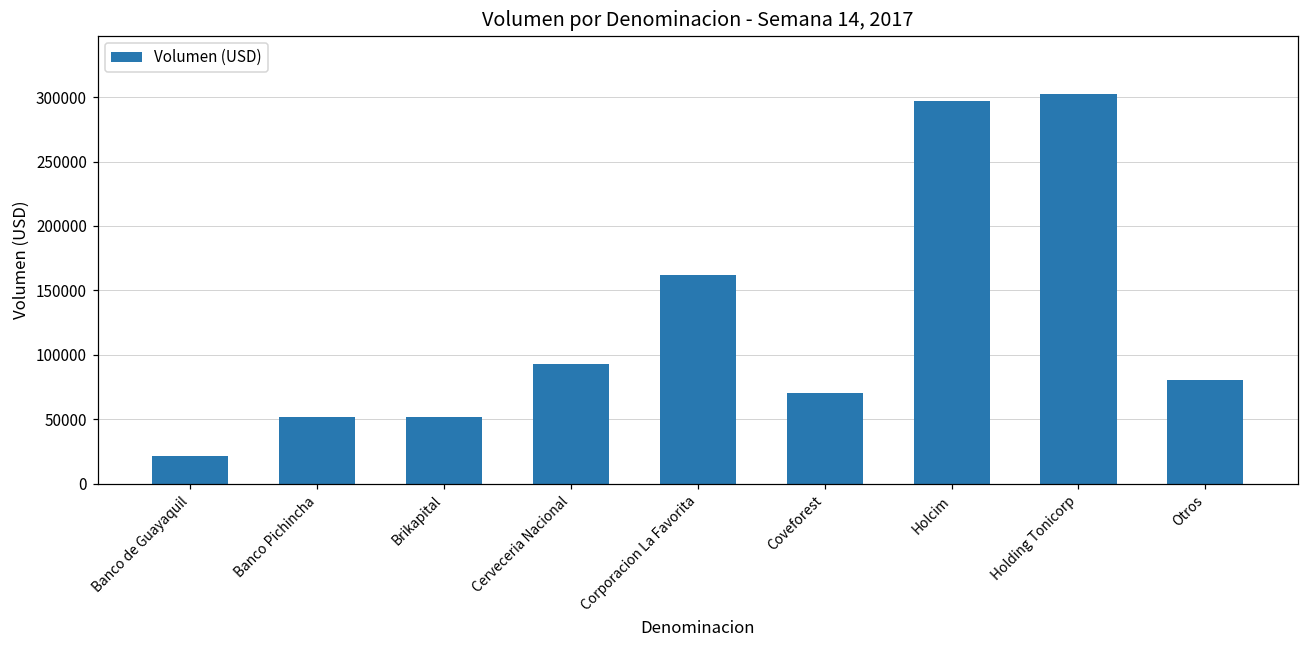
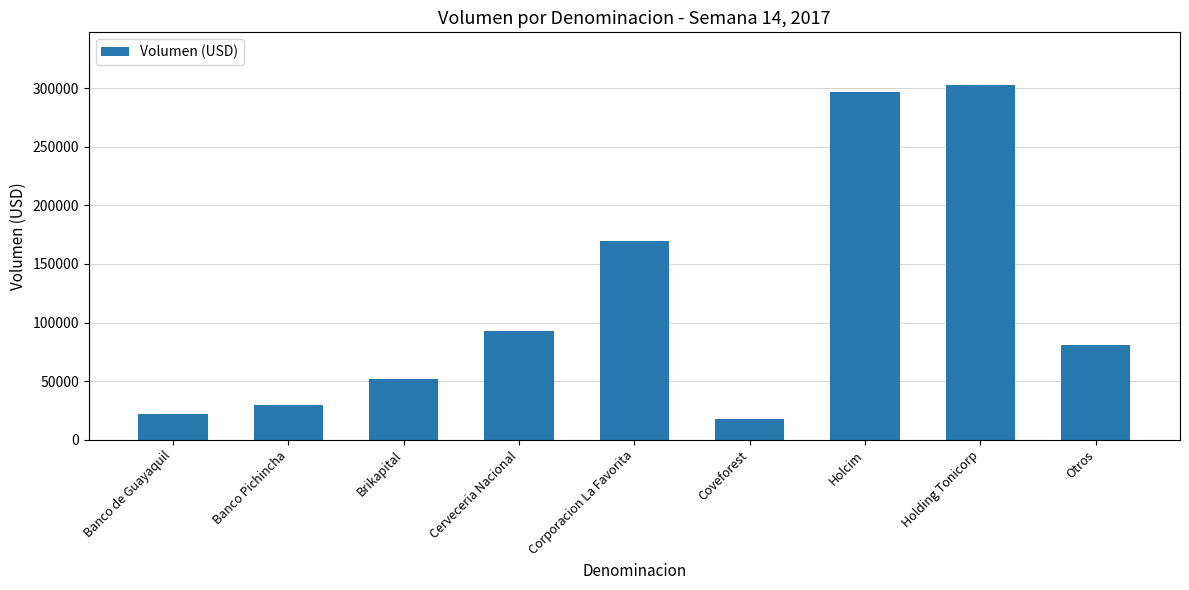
  {
    "Banco de Guayaquil": 22000,
-   "Banco Pichincha": 52000,
+   "Banco Pichincha": 29000,
    "Brikapital": 52000,
    "Cerveceria Nacional": 93000,
-   "Corporacion La Favorita": 162000,
-   "Coveforest": 70000,
+   "Corporacion La Favorita": 169000,
+   "Coveforest": 18000,
    "Holcim": 297000,
    "Holding Tonicorp": 302000,
    "Otros": 81000
  }
